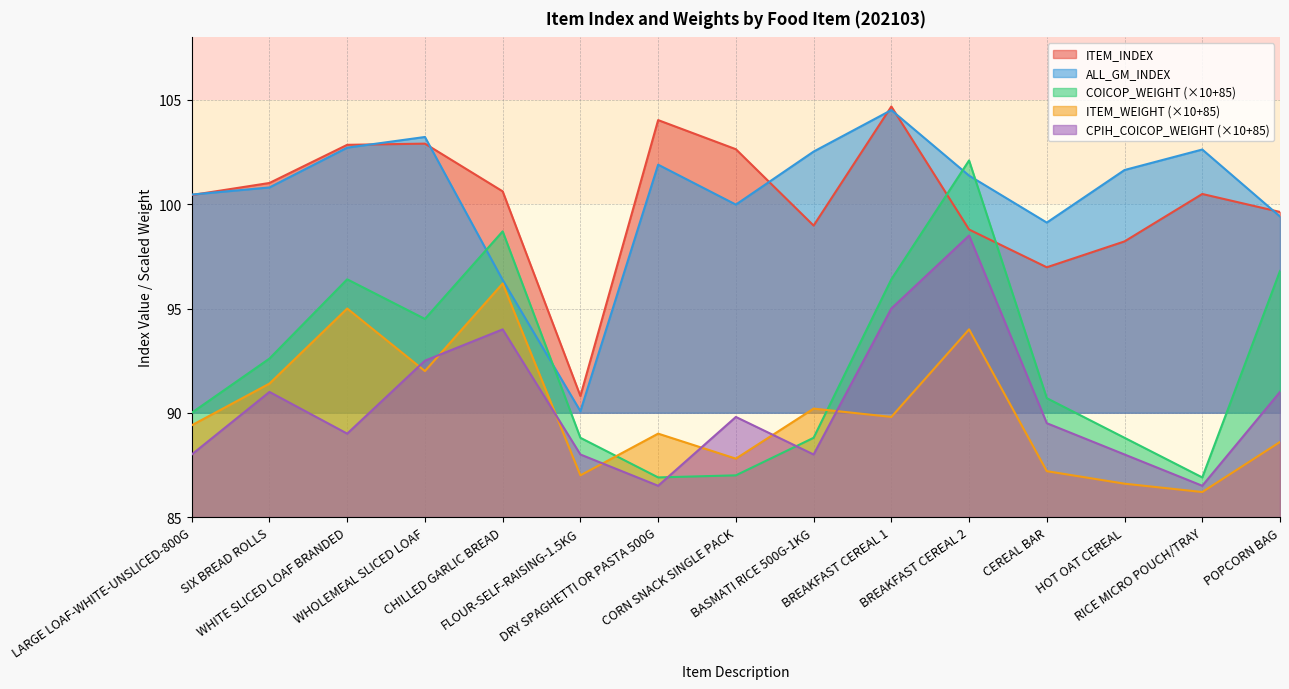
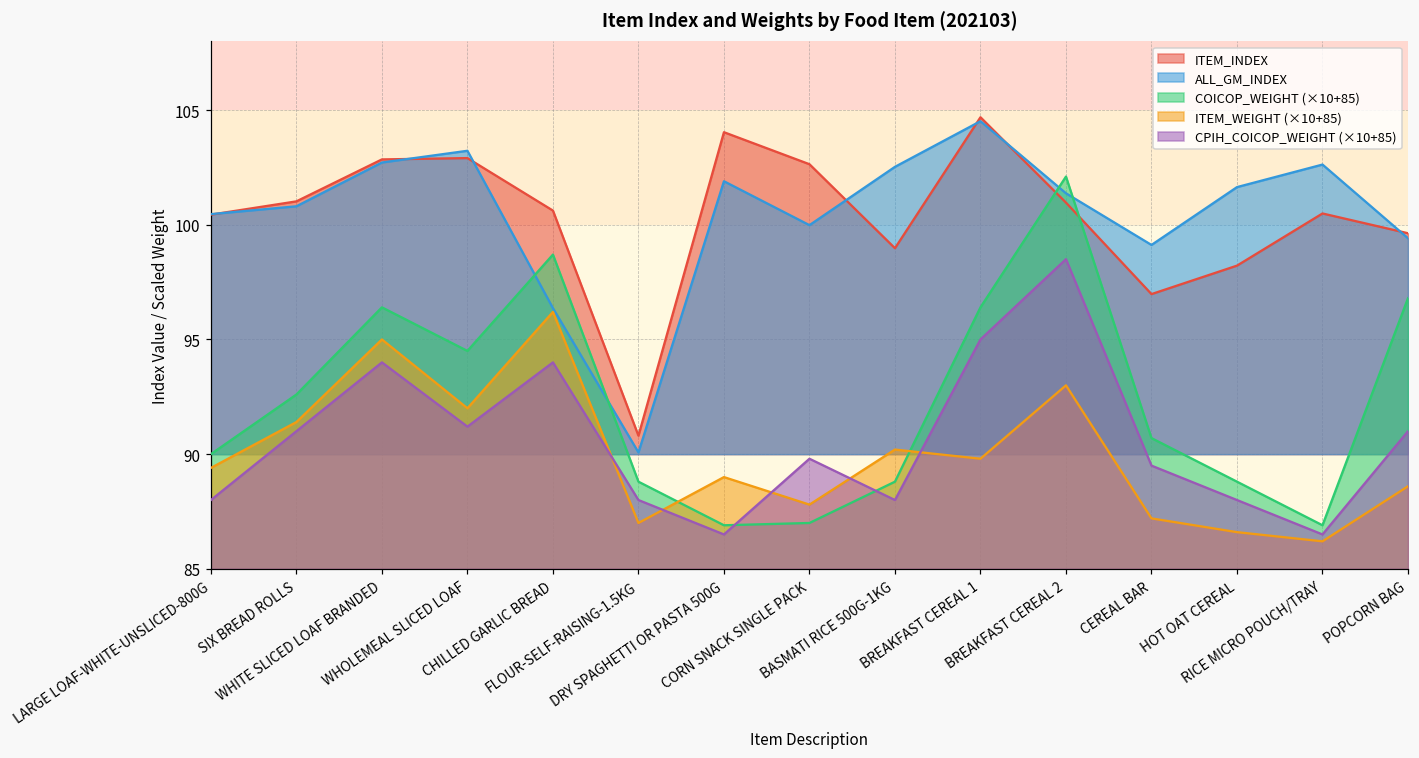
  {
    "ITEM_INDEX": {
      "SIX BREAD ROLLS": 101.0,
      "WHITE SLICED LOAF BRANDED": 102.8,
      "WHOLEMEAL SLICED LOAF": 102.9,
      "CHILLED GARLIC BREAD": 100.6,
      "FLOUR-SELF-RAISING-1.5KG": 90.8,
      "DRY SPAGHETTI OR PASTA 500G": 104.0,
      "CORN SNACK SINGLE PACK": 102.6,
      "BASMATI RICE 500G-1KG": 99.0,
      "BREAKFAST CEREAL 1": 104.7,
-     "BREAKFAST CEREAL 2": 98.8,
+     "BREAKFAST CEREAL 2": 101.0,
      "CEREAL BAR": 97.0,
      "HOT OAT CEREAL": 98.2,
      "RICE MICRO POUCH/TRAY": 100.5,
      "POPCORN BAG": 99.6
    },
    "ALL_GM_INDEX": {
      "SIX BREAD ROLLS": 100.8,
      "WHITE SLICED LOAF BRANDED": 102.7,
      "WHOLEMEAL SLICED LOAF": 103.2,
      "CHILLED GARLIC BREAD": 96.4,
      "FLOUR-SELF-RAISING-1.5KG": 90.1,
      "DRY SPAGHETTI OR PASTA 500G": 101.9,
      "CORN SNACK SINGLE PACK": 100.0,
      "BASMATI RICE 500G-1KG": 102.5,
      "BREAKFAST CEREAL 1": 104.5,
      "BREAKFAST CEREAL 2": 101.4,
      "CEREAL BAR": 99.1,
      "HOT OAT CEREAL": 101.6,
      "RICE MICRO POUCH/TRAY": 102.6,
      "POPCORN BAG": 99.4
    },
    "COICOP_WEIGHT (×10+85)": {
      "LARGE LOAF-WHITE-UNSLICED-800G": 90.0,
      "SIX BREAD ROLLS": 92.6,
      "WHITE SLICED LOAF BRANDED": 96.4,
      "WHOLEMEAL SLICED LOAF": 94.5,
      "CHILLED GARLIC BREAD": 98.7,
      "FLOUR-SELF-RAISING-1.5KG": 88.8,
      "DRY SPAGHETTI OR PASTA 500G": 86.9,
      "CORN SNACK SINGLE PACK": 87.0,
      "BASMATI RICE 500G-1KG": 88.8,
      "BREAKFAST CEREAL 1": 96.4,
      "BREAKFAST CEREAL 2": 102.1,
      "CEREAL BAR": 90.7,
      "HOT OAT CEREAL": 88.8,
      "RICE MICRO POUCH/TRAY": 86.9,
      "POPCORN BAG": 96.8
    },
    "ITEM_WEIGHT (×10+85)": {
      "LARGE LOAF-WHITE-UNSLICED-800G": 89.4,
      "SIX BREAD ROLLS": 91.4,
      "WHITE SLICED LOAF BRANDED": 95.0,
      "WHOLEMEAL SLICED LOAF": 92.0,
      "CHILLED GARLIC BREAD": 96.2,
      "FLOUR-SELF-RAISING-1.5KG": 87.0,
      "DRY SPAGHETTI OR PASTA 500G": 89.0,
      "CORN SNACK SINGLE PACK": 87.8,
      "BASMATI RICE 500G-1KG": 90.2,
      "BREAKFAST CEREAL 1": 89.8,
-     "BREAKFAST CEREAL 2": 94.0,
+     "BREAKFAST CEREAL 2": 93.0,
      "CEREAL BAR": 87.2,
      "HOT OAT CEREAL": 86.6,
      "RICE MICRO POUCH/TRAY": 86.2,
      "POPCORN BAG": 88.6
    },
    "CPIH_COICOP_WEIGHT (×10+85)": {
      "LARGE LOAF-WHITE-UNSLICED-800G": 88.0,
      "SIX BREAD ROLLS": 91.0,
-     "WHITE SLICED LOAF BRANDED": 89.0,
-     "WHOLEMEAL SLICED LOAF": 92.5,
+     "WHITE SLICED LOAF BRANDED": 94.0,
+     "WHOLEMEAL SLICED LOAF": 91.2,
      "CHILLED GARLIC BREAD": 94.0,
      "FLOUR-SELF-RAISING-1.5KG": 88.0,
      "DRY SPAGHETTI OR PASTA 500G": 86.5,
      "CORN SNACK SINGLE PACK": 89.8,
      "BASMATI RICE 500G-1KG": 88.0,
      "BREAKFAST CEREAL 1": 95.0,
      "BREAKFAST CEREAL 2": 98.5,
      "CEREAL BAR": 89.5,
      "HOT OAT CEREAL": 88.0,
      "RICE MICRO POUCH/TRAY": 86.5,
      "POPCORN BAG": 91.0
    }
  }
